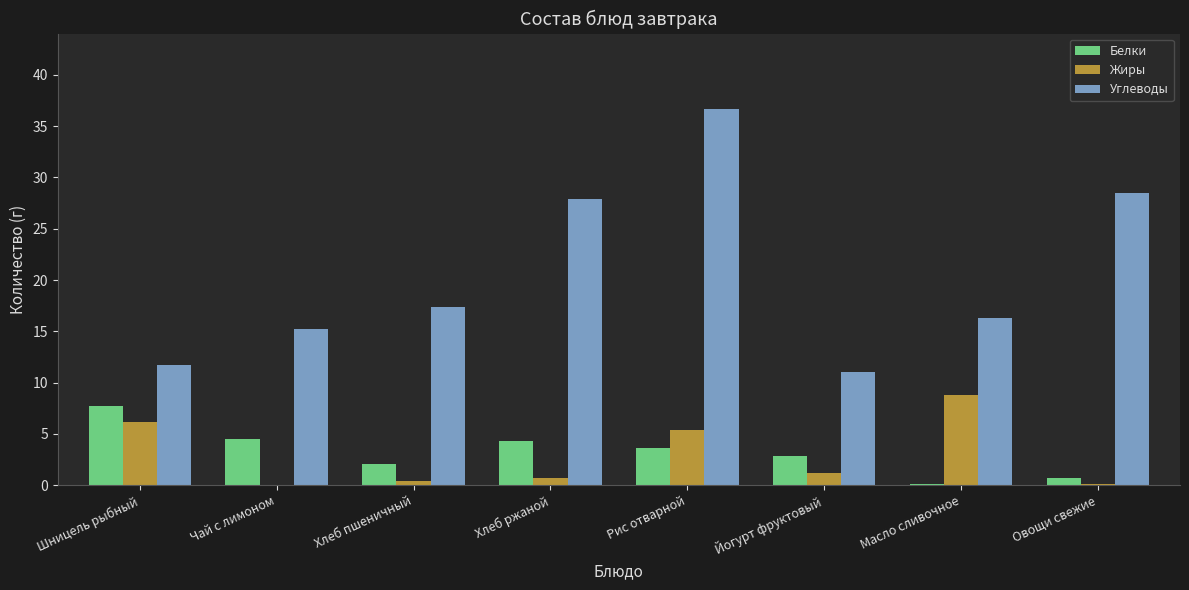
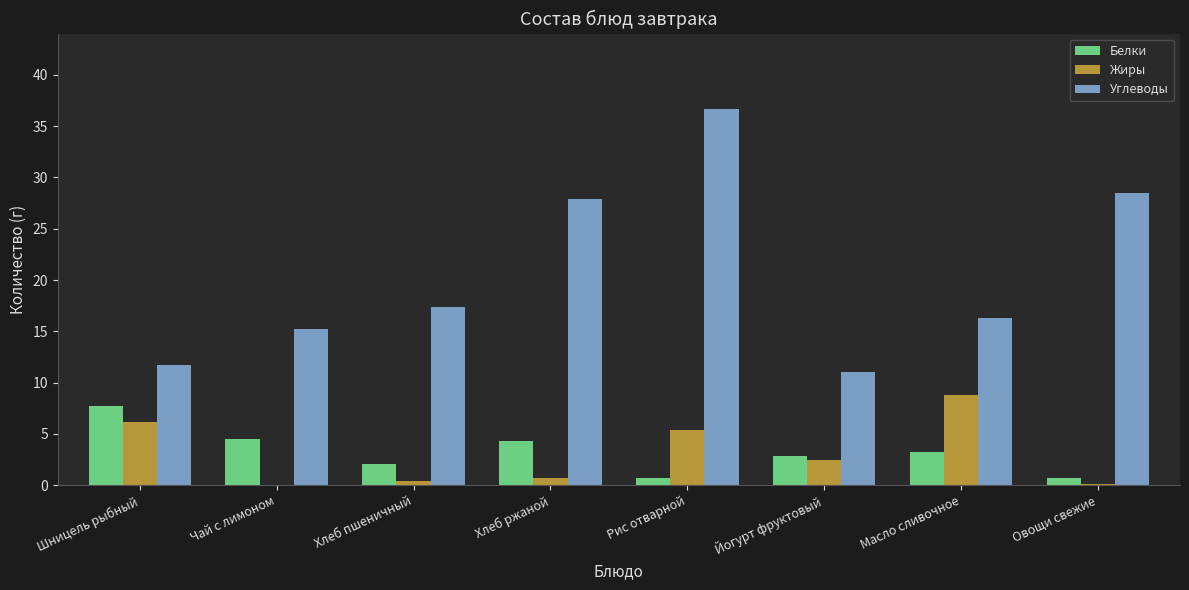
  {
    "Белки": {
      "Шницель рыбный": 7.7,
      "Чай с лимоном": 4.5,
      "Хлеб пшеничный": 2.1,
      "Хлеб ржаной": 4.3,
-     "Рис отварной": 3.7,
+     "Рис отварной": 0.7,
      "Йогурт фруктовый": 2.9,
-     "Масло сливочное": 0.1,
+     "Масло сливочное": 3.3,
      "Овощи свежие": 0.7
    },
    "Жиры": {
      "Шницель рыбный": 6.2,
      "Хлеб пшеничный": 0.4,
      "Хлеб ржаной": 0.7,
      "Рис отварной": 5.4,
-     "Йогурт фруктовый": 1.2,
+     "Йогурт фруктовый": 2.5,
      "Масло сливочное": 8.8
    },
    "Углеводы": {
      "Шницель рыбный": 11.8,
      "Чай с лимоном": 15.2,
      "Хлеб пшеничный": 17.4,
      "Хлеб ржаной": 27.9,
      "Рис отварной": 36.7,
      "Йогурт фруктовый": 11.0,
      "Масло сливочное": 16.3,
      "Овощи свежие": 28.5
    }
  }
